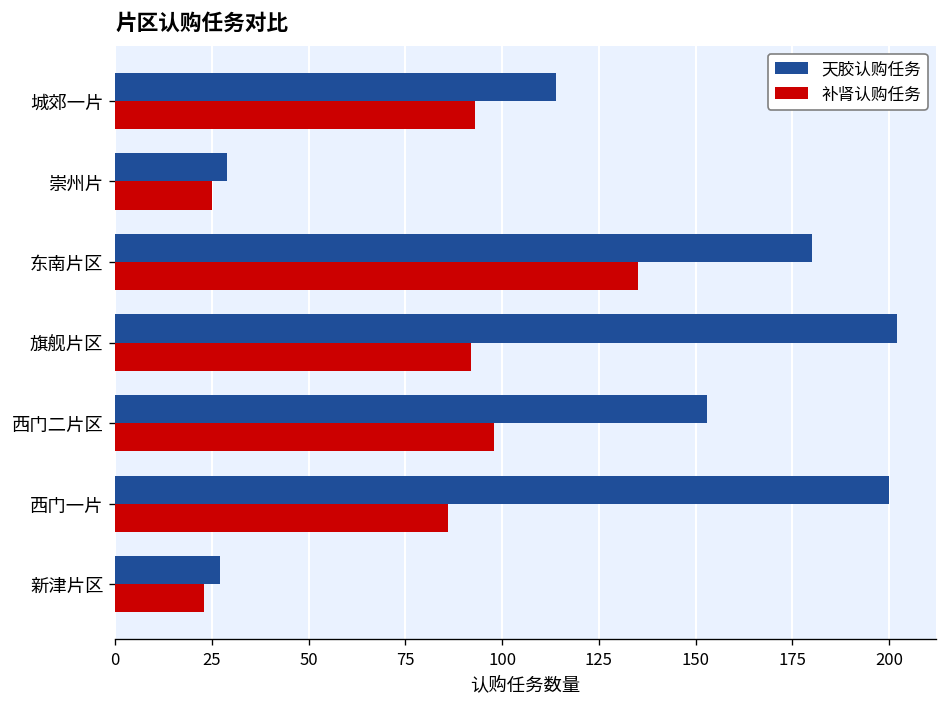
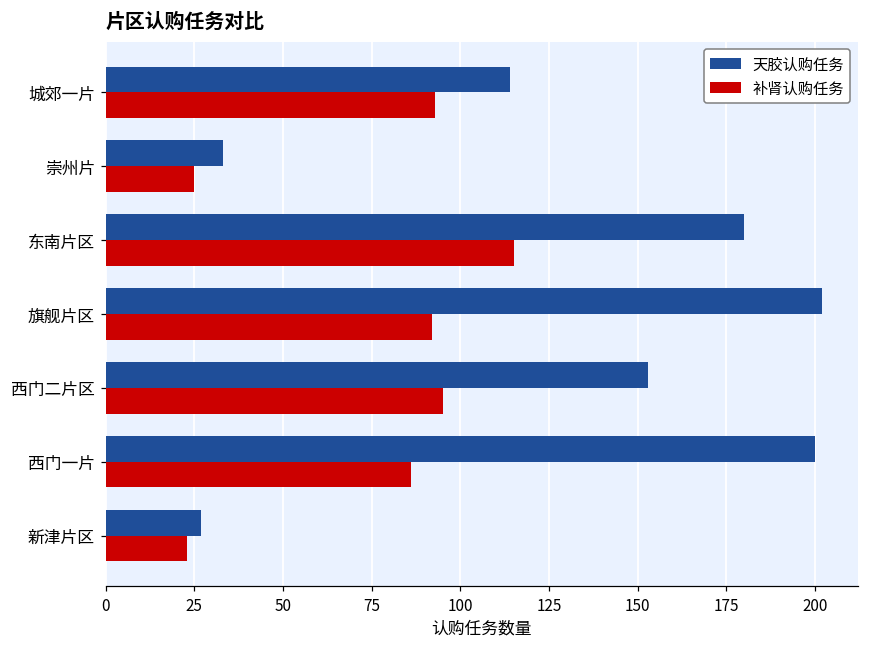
  {
    "天胶认购任务": {
      "城郊一片": 114,
-     "崇州片": 29,
+     "崇州片": 33,
      "东南片区": 180,
      "旗舰片区": 202,
      "西门二片区": 153,
      "西门一片": 200,
      "新津片区": 27
    },
    "补肾认购任务": {
      "城郊一片": 93,
      "崇州片": 25,
-     "东南片区": 135,
+     "东南片区": 115,
      "旗舰片区": 92,
-     "西门二片区": 98,
+     "西门二片区": 95,
      "西门一片": 86,
      "新津片区": 23
    }
  }
